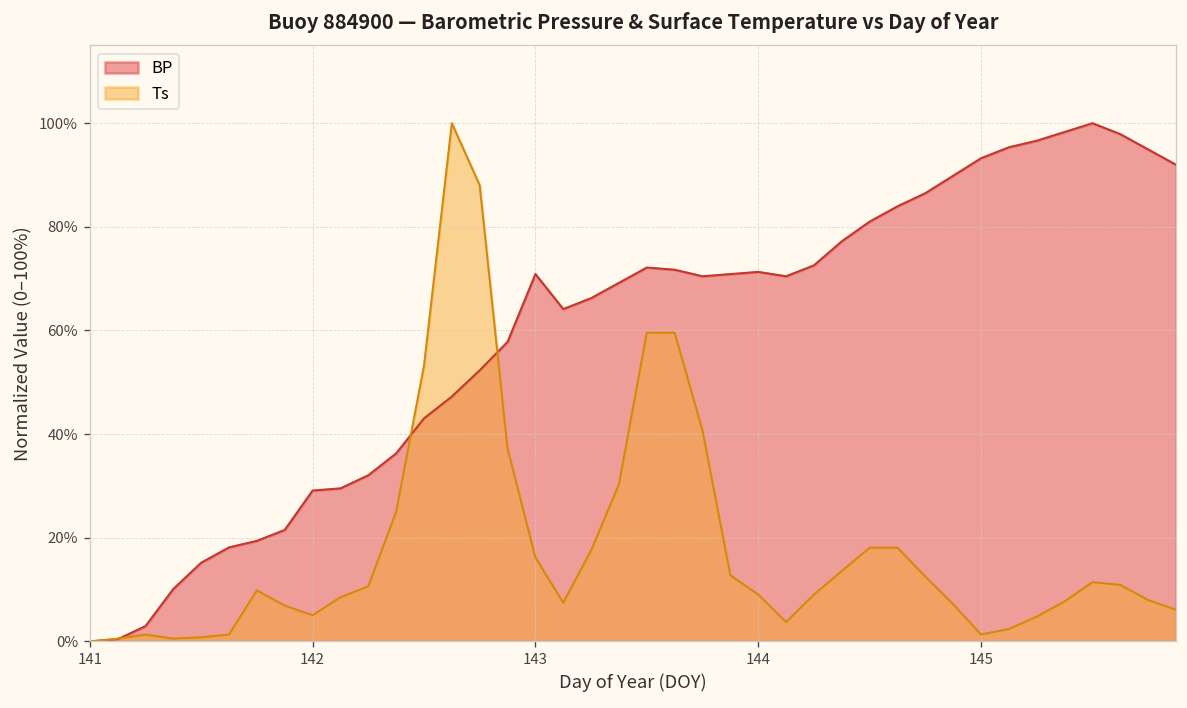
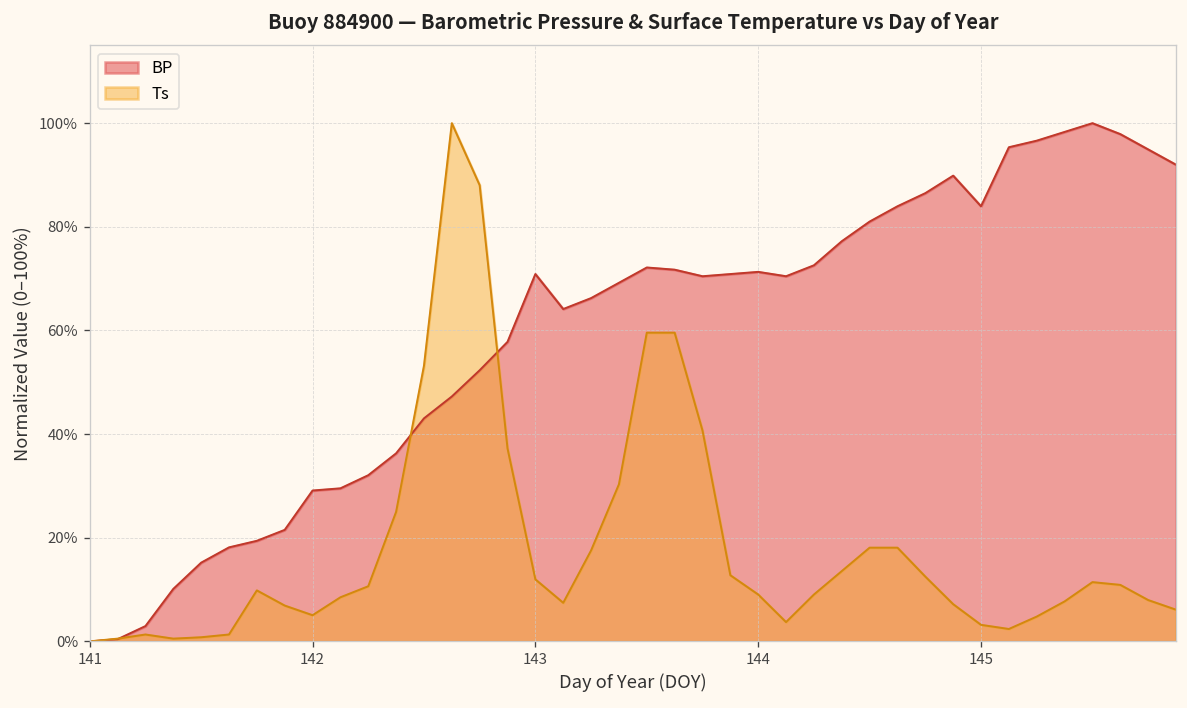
  {
    "BP": {
      "142": "29%",
      "143": "71%",
      "144": "71%",
-     "145": "93%"
+     "145": "84%"
    },
    "Ts": {
      "142": "5%",
-     "143": "16%",
+     "143": "12%",
      "144": "9%",
-     "145": "1%"
+     "145": "3%"
    }
  }
